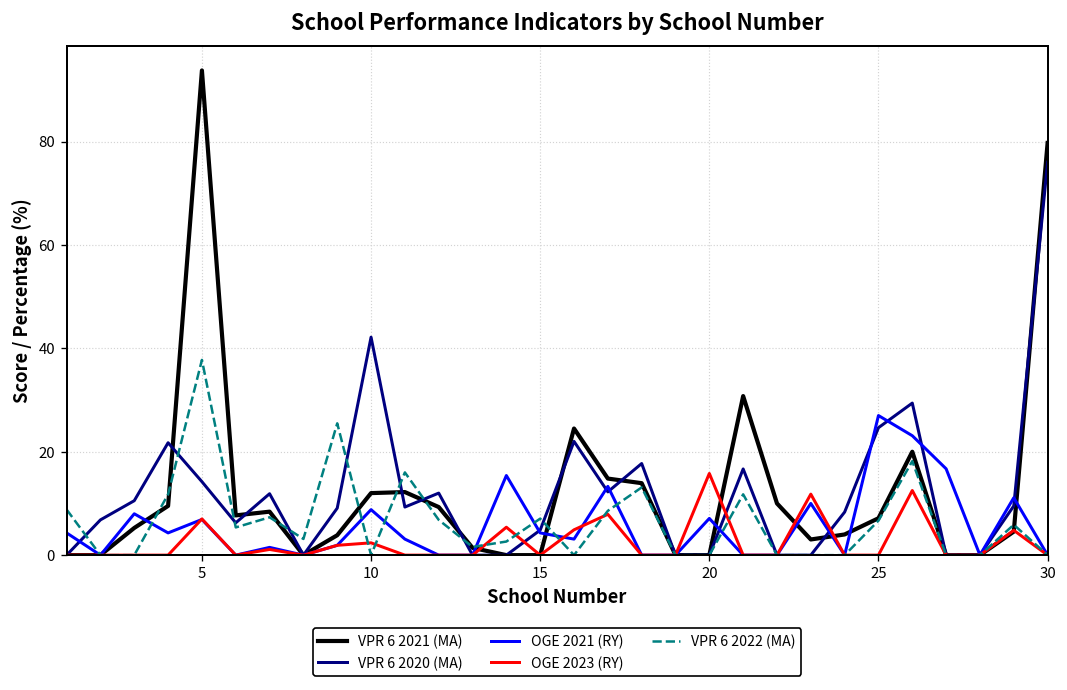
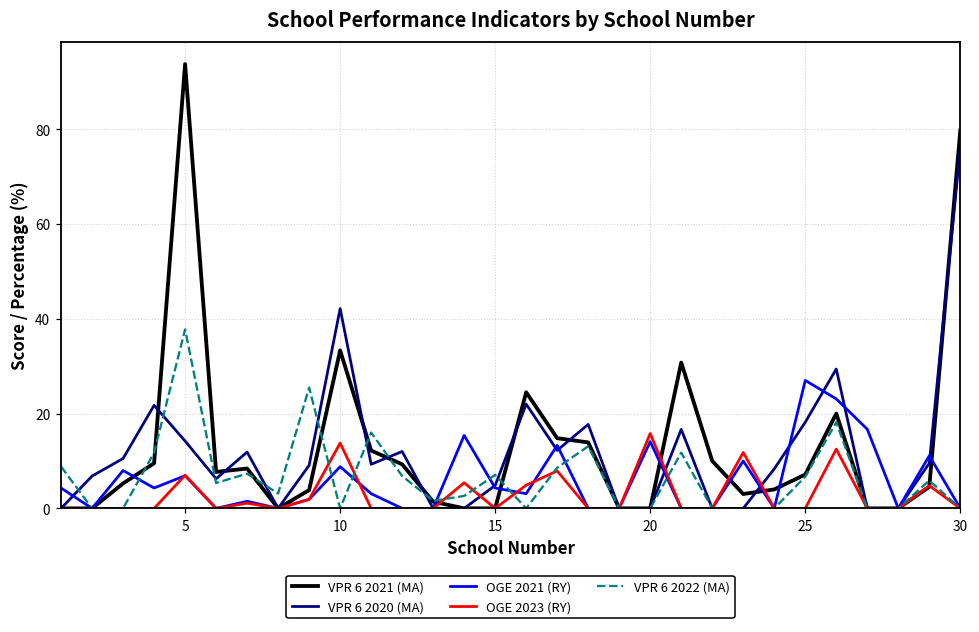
  {
    "VPR 6 2021 (MA)": {
      "5": 94,
-     "10": 12,
+     "10": 33,
      "30": 80
    },
    "VPR 6 2020 (MA)": {
      "5": 14,
      "10": 42,
-     "25": 25,
+     "25": 18,
      "30": 76
    },
    "OGE 2021 (RY)": {
      "10": 9,
-     "20": 7,
+     "20": 14,
      "25": 27
    },
    "OGE 2023 (RY)": {
-     "10": 2,
+     "10": 14,
      "20": 16,
      "25": 0
    },
    "VPR 6 2022 (MA)": {
      "5": 38,
      "10": 0,
      "15": 7
    }
  }
